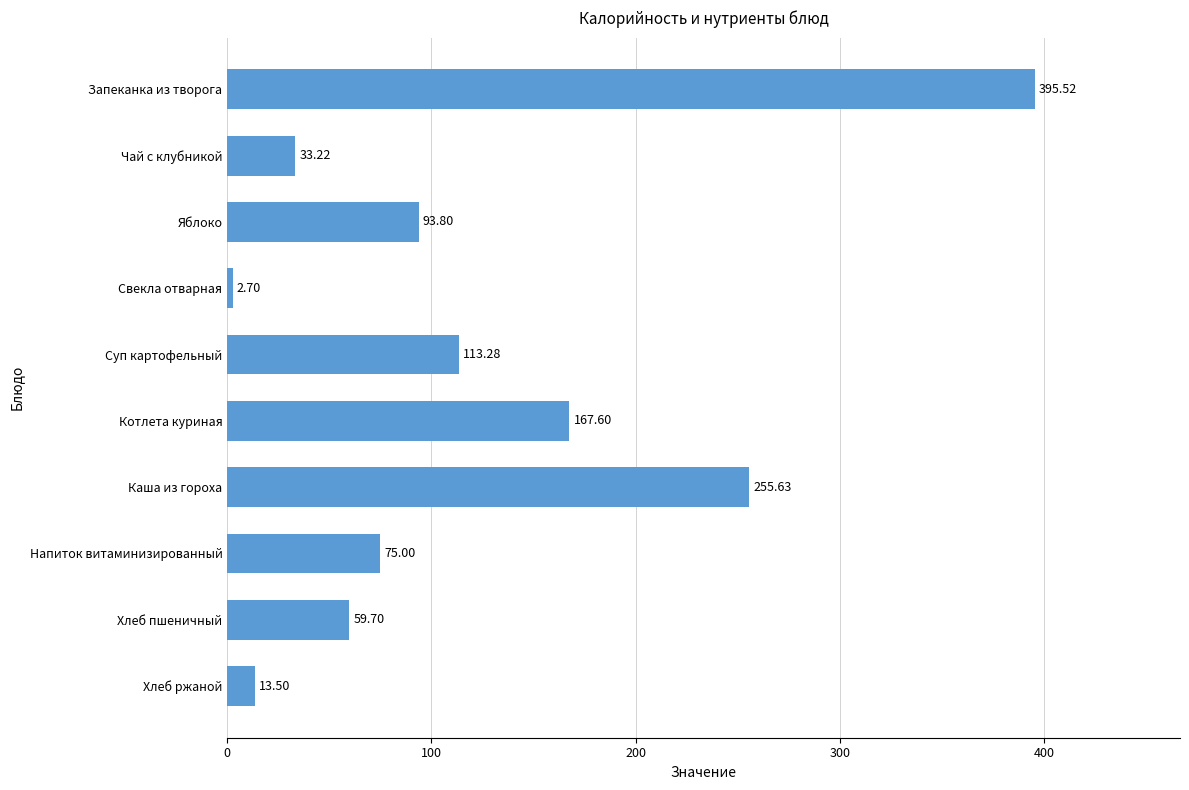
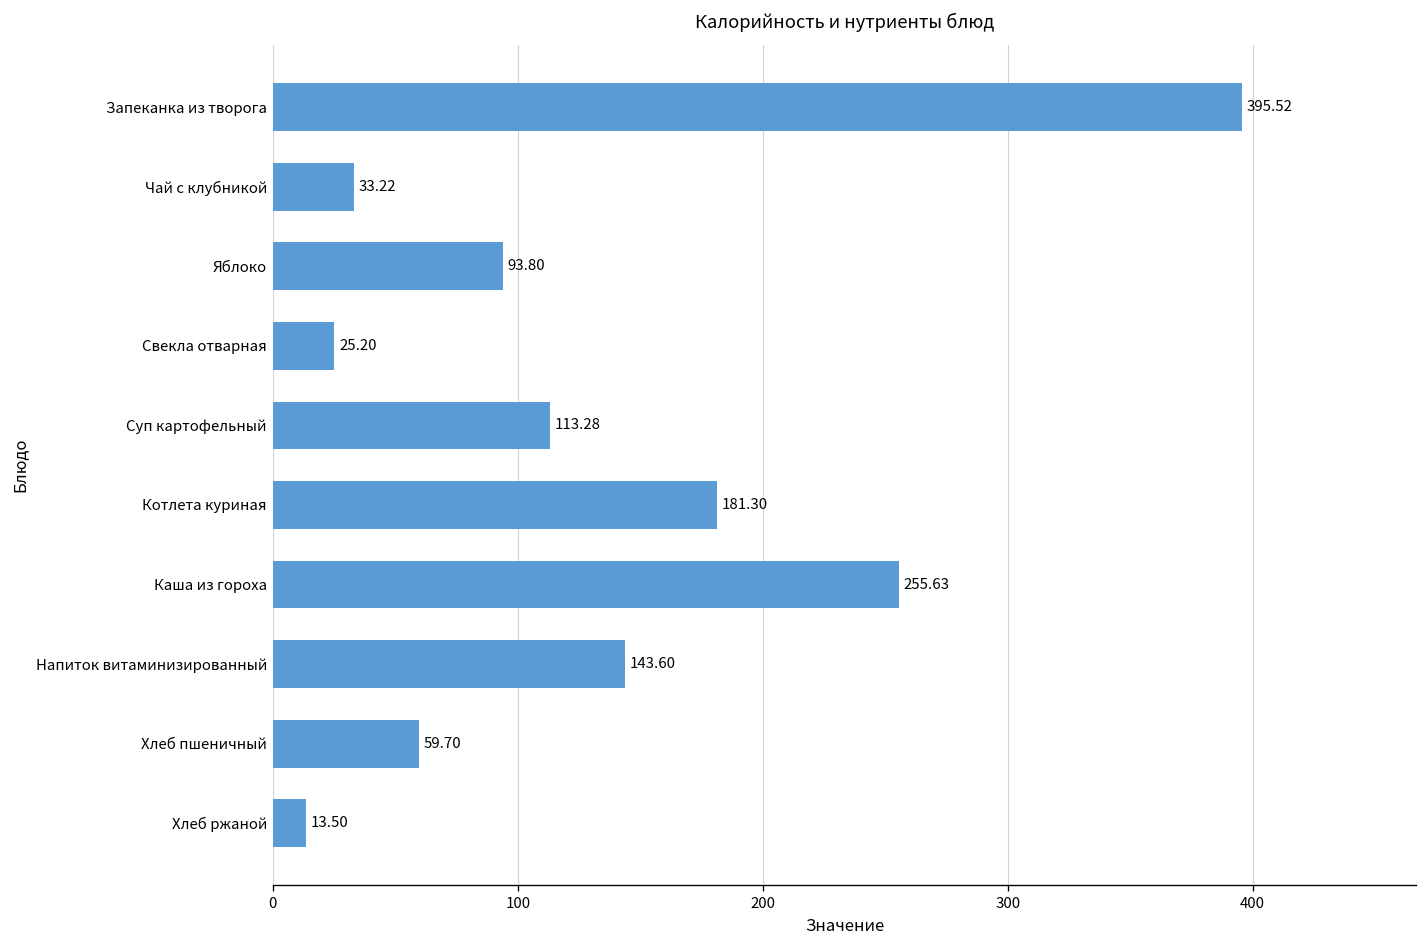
  {
    "Запеканка из творога": 395.52,
    "Чай с клубникой": 33.22,
    "Яблоко": 93.80,
-   "Свекла отварная": 2.70,
+   "Свекла отварная": 25.20,
    "Суп картофельный": 113.28,
-   "Котлета куриная": 167.60,
+   "Котлета куриная": 181.30,
    "Каша из гороха": 255.63,
-   "Напиток витаминизированный": 75.00,
+   "Напиток витаминизированный": 143.60,
    "Хлеб пшеничный": 59.70,
    "Хлеб ржаной": 13.50
  }
